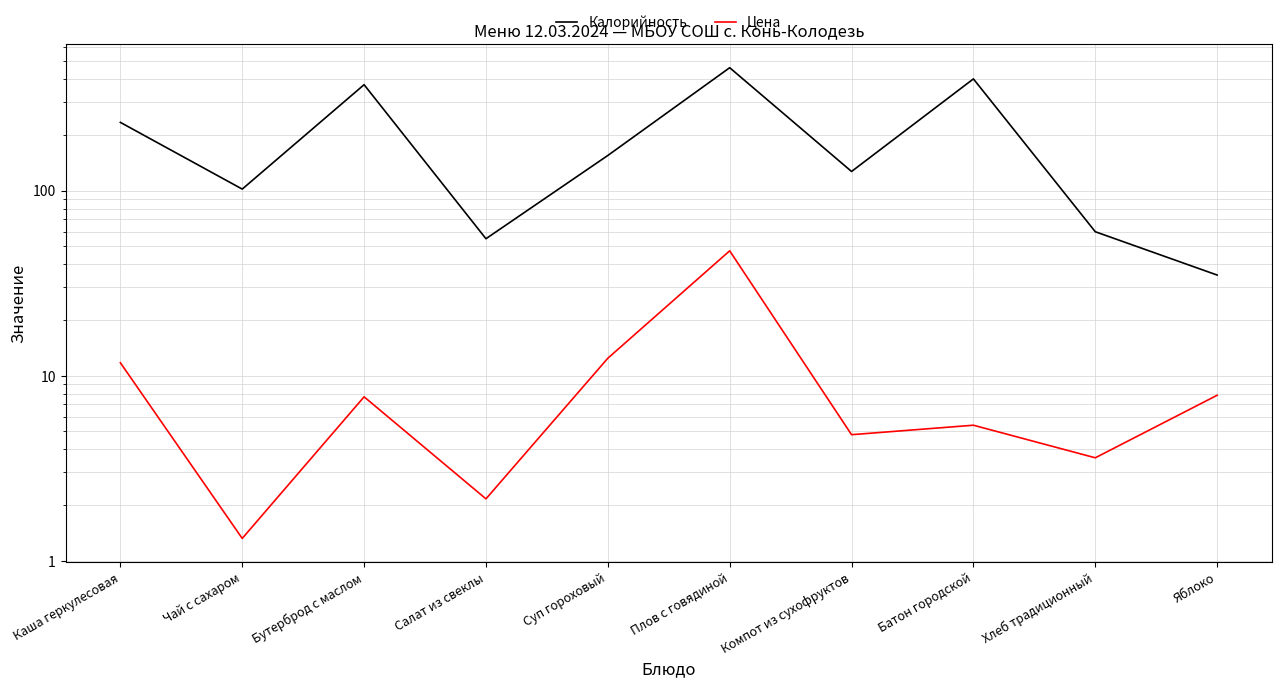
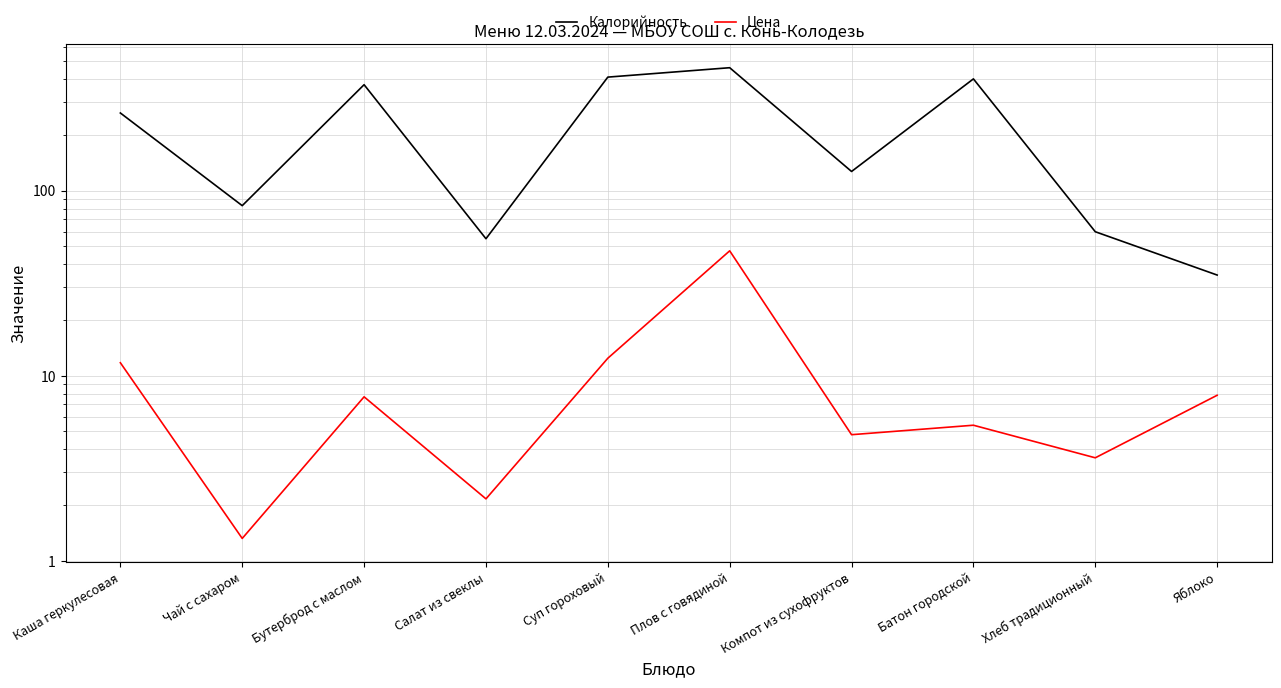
  {
    "Калорийность": {
-     "Каша геркулесовая": 230,
-     "Чай с сахаром": 100,
+     "Каша геркулесовая": 260,
+     "Чай с сахаром": 80,
      "Бутерброд с маслом": 370,
      "Салат из свеклы": 55,
-     "Суп гороховый": 160,
+     "Суп гороховый": 410,
      "Плов с говядиной": 460,
      "Компот из сухофруктов": 130,
      "Батон городской": 400,
      "Хлеб традиционный": 60,
      "Яблоко": 35
    },
    "Цена": {
      "Каша геркулесовая": 12,
      "Чай с сахаром": 1.3,
      "Бутерброд с маслом": 7.7,
      "Салат из свеклы": 2.2,
      "Суп гороховый": 12,
      "Плов с говядиной": 47,
      "Компот из сухофруктов": 4.8,
      "Батон городской": 5.4,
      "Хлеб традиционный": 3.6,
      "Яблоко": 8
    }
  }
